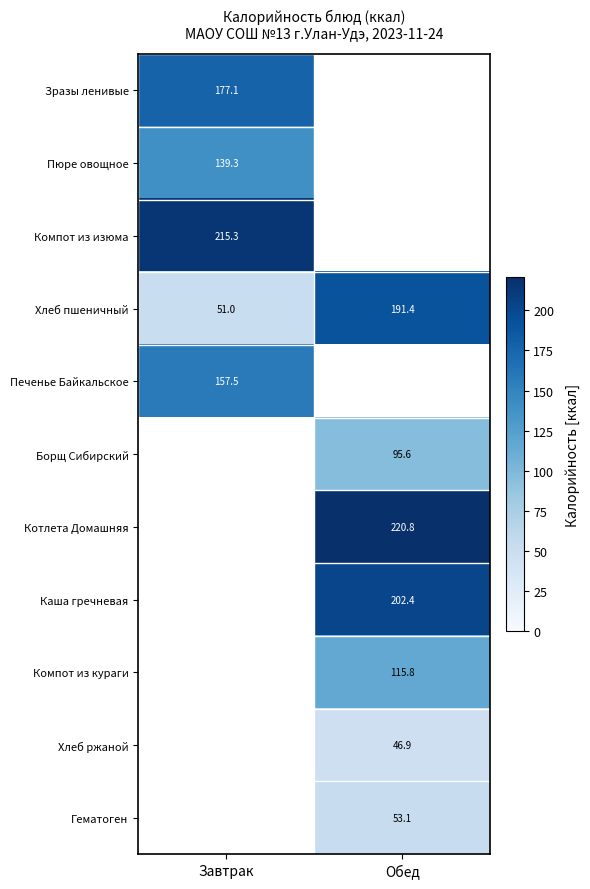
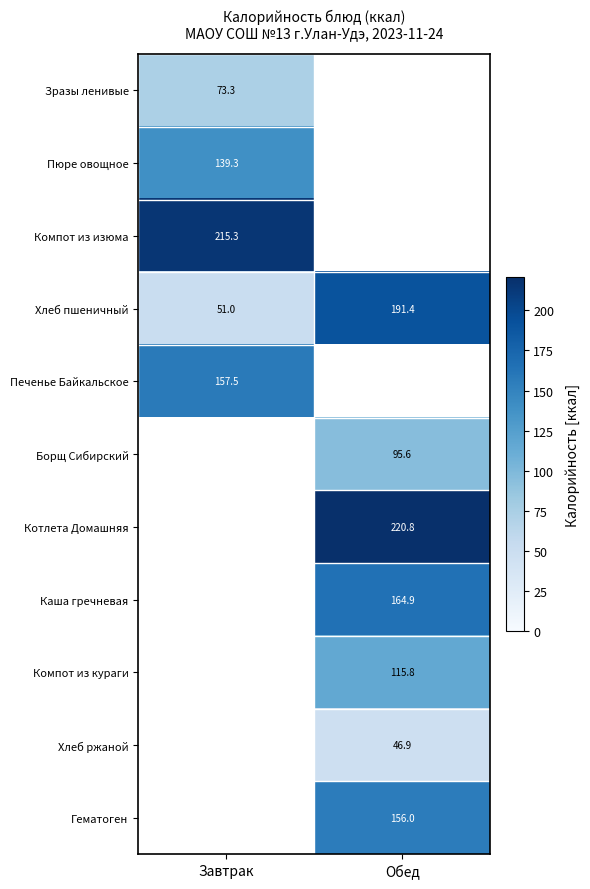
  {
    "Зразы ленивые": {
-     "Завтрак": 177.1
+     "Завтрак": 73.3
    },
    "Пюре овощное": {
      "Завтрак": 139.3
    },
    "Компот из изюма": {
      "Завтрак": 215.3
    },
    "Хлеб пшеничный": {
      "Завтрак": 51.0,
      "Обед": 191.4
    },
    "Печенье Байкальское": {
      "Завтрак": 157.5
    },
    "Борщ Сибирский": {
      "Обед": 95.6
    },
    "Котлета Домашняя": {
      "Обед": 220.8
    },
    "Каша гречневая": {
-     "Обед": 202.4
+     "Обед": 164.9
    },
    "Компот из кураги": {
      "Обед": 115.8
    },
    "Хлеб ржаной": {
      "Обед": 46.9
    },
    "Гематоген": {
-     "Обед": 53.1
+     "Обед": 156.0
    }
  }
